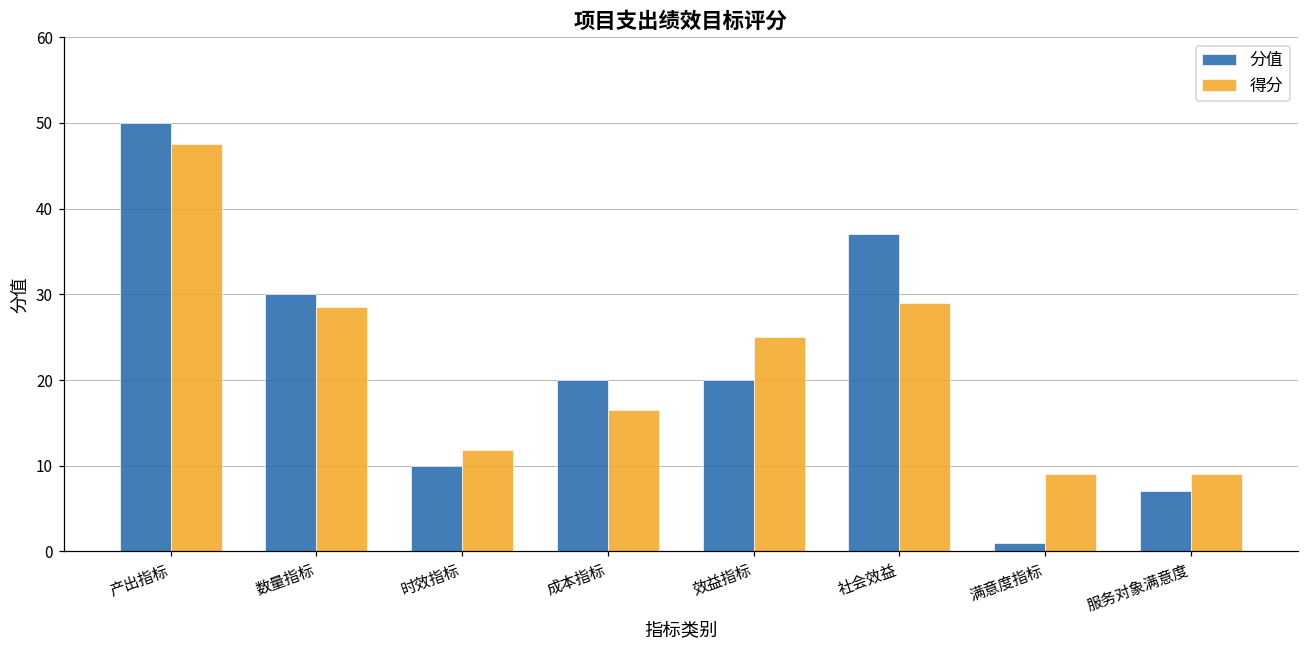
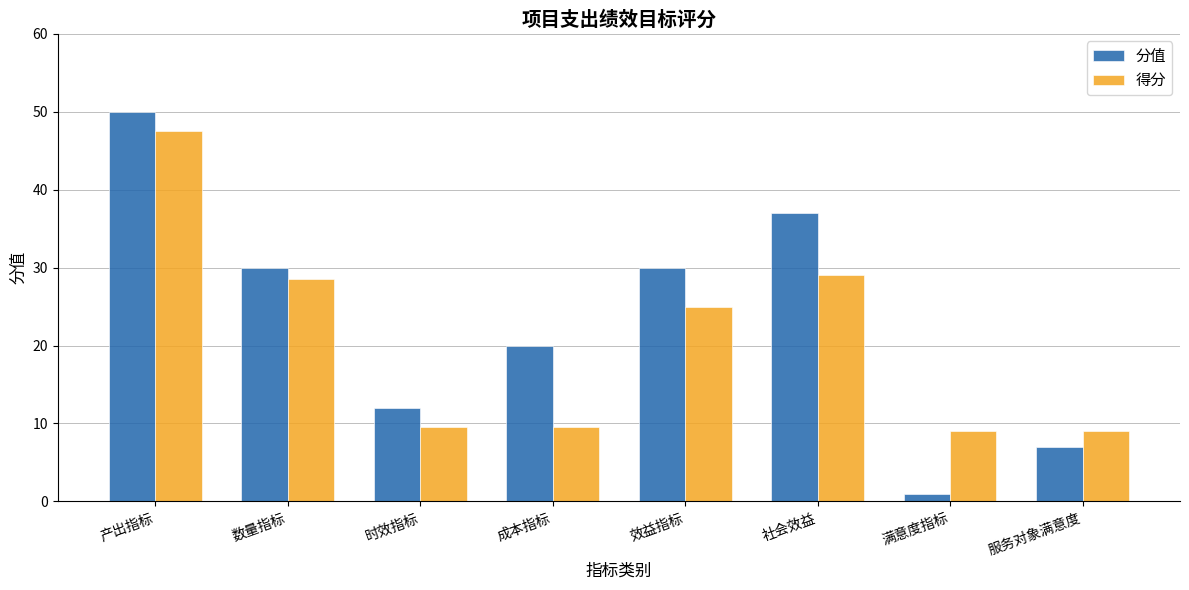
  {
    "分值": {
      "产出指标": 50,
      "数量指标": 30,
-     "时效指标": 10,
+     "时效指标": 12,
      "成本指标": 20,
-     "效益指标": 20,
+     "效益指标": 30,
      "社会效益": 37,
      "满意度指标": 1,
      "服务对象满意度": 7
    },
    "得分": {
      "产出指标": 48,
      "数量指标": 29,
-     "时效指标": 12,
-     "成本指标": 17,
+     "时效指标": 10,
+     "成本指标": 10,
      "效益指标": 25,
      "社会效益": 29,
      "满意度指标": 9,
      "服务对象满意度": 9
    }
  }
